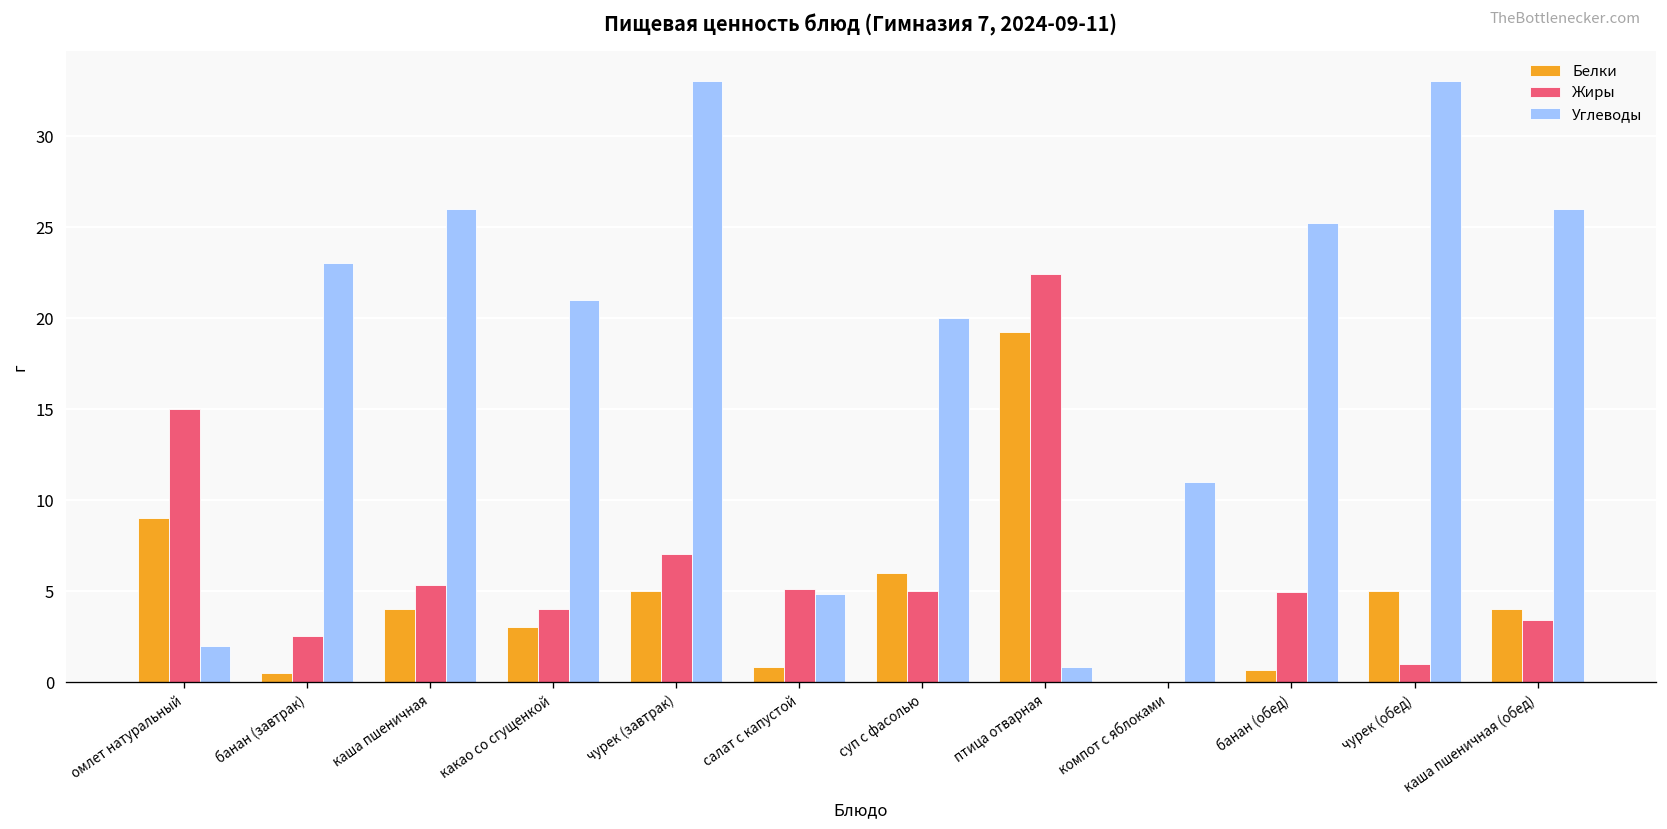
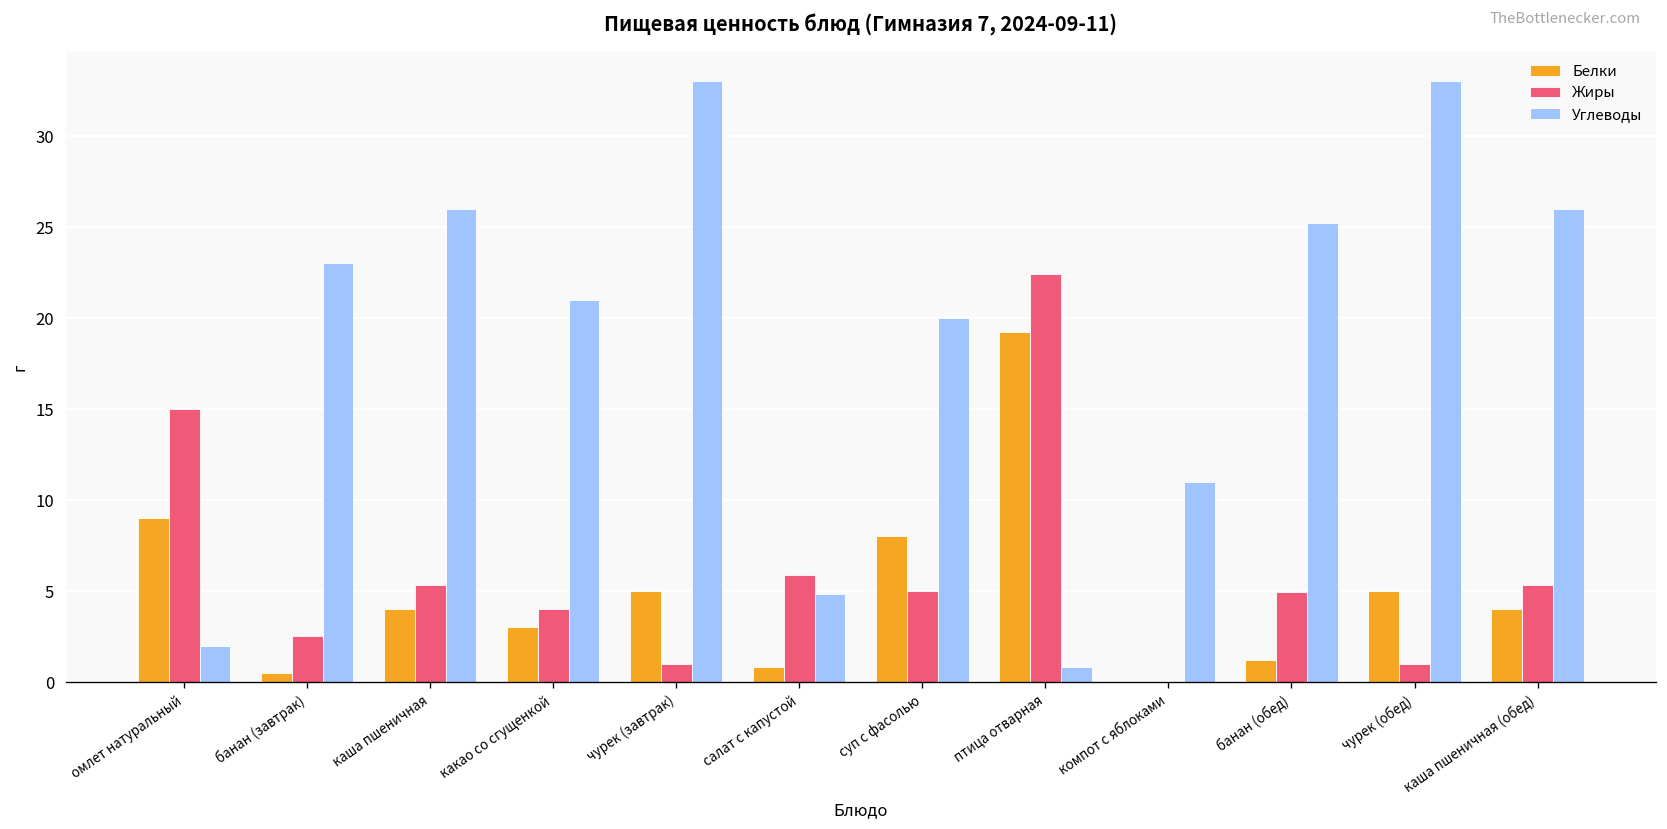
  {
    "Белки": {
      "омлет натуральный": 9.0,
      "банан (завтрак)": 0.5,
      "каша пшеничная": 4.0,
      "какао со сгущенкой": 3.0,
      "чурек (завтрак)": 5.0,
      "салат с капустой": 0.8,
-     "суп с фасолью": 6,
+     "суп с фасолью": 8,
      "птица отварная": 19.2,
      "компот с яблоками": 0.0,
-     "банан (обед)": 0.7,
+     "банан (обед)": 1.2,
      "чурек (обед)": 5.0,
      "каша пшеничная (обед)": 4.0
    },
    "Жиры": {
      "омлет натуральный": 15.0,
      "банан (завтрак)": 2.5,
      "каша пшеничная": 5.3,
      "какао со сгущенкой": 4.0,
-     "чурек (завтрак)": 7,
-     "салат с капустой": 5.1,
+     "чурек (завтрак)": 1,
+     "салат с капустой": 5.9,
      "суп с фасолью": 5.0,
      "птица отварная": 22.4,
      "компот с яблоками": 0.0,
      "банан (обед)": 4.9,
      "чурек (обед)": 1.0,
-     "каша пшеничная (обед)": 3.4
+     "каша пшеничная (обед)": 5.3
    },
    "Углеводы": {
      "омлет натуральный": 2.0,
      "банан (завтрак)": 23.0,
      "каша пшеничная": 26.0,
      "какао со сгущенкой": 21.0,
      "чурек (завтрак)": 33.0,
      "салат с капустой": 4.8,
      "суп с фасолью": 20.0,
      "птица отварная": 0.8,
      "компот с яблоками": 11.0,
      "банан (обед)": 25.2,
      "чурек (обед)": 33.0,
      "каша пшеничная (обед)": 26.0
    }
  }
